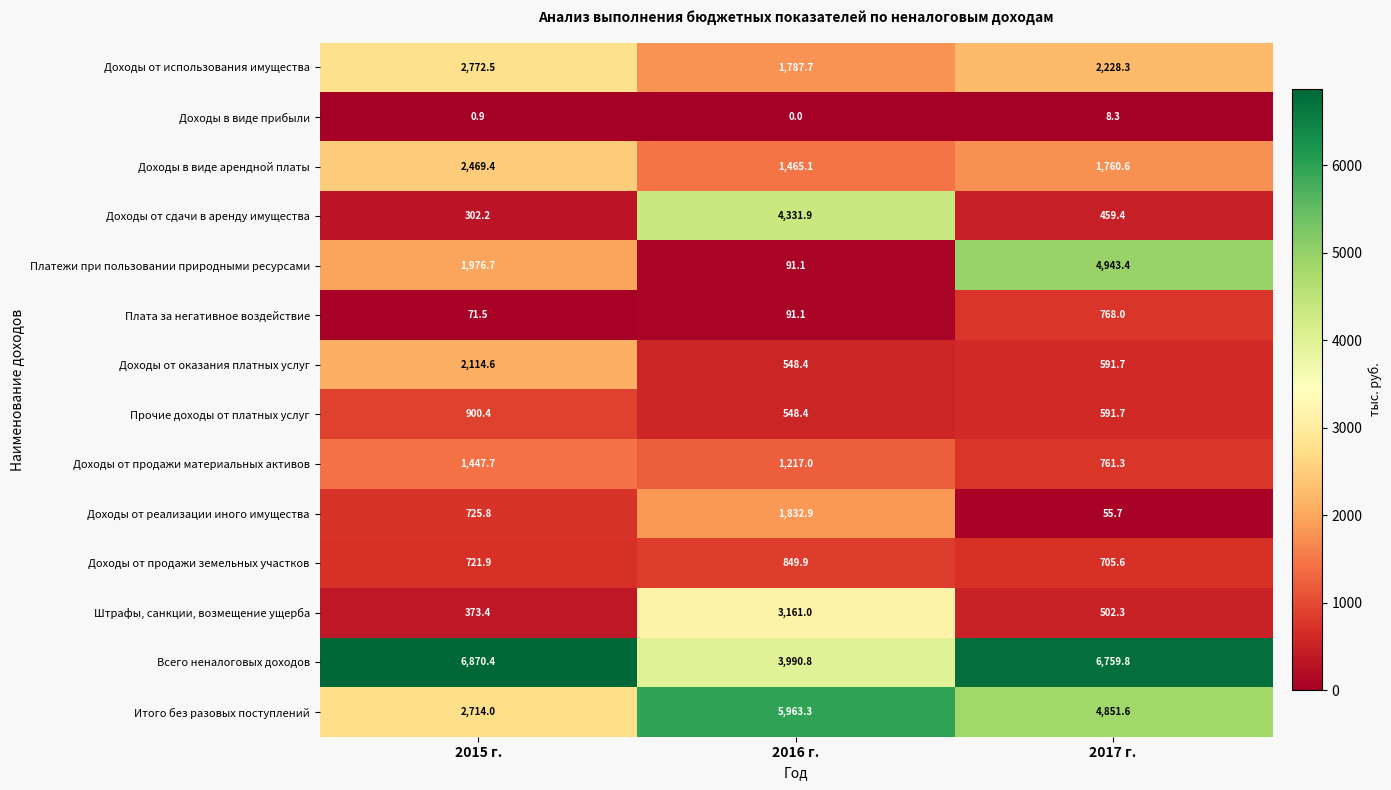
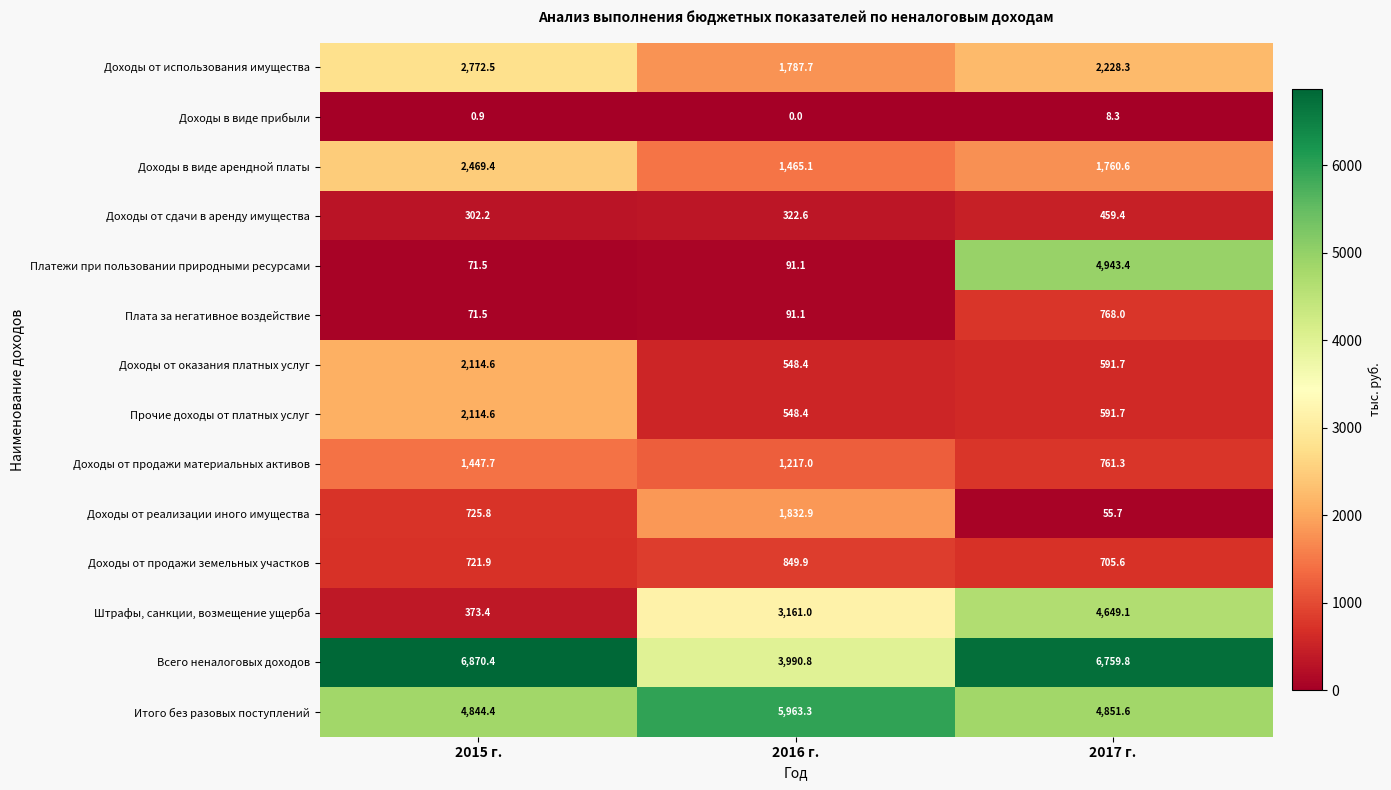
  {
    "Доходы от использования имущества": {
      "2015 г.": "2,772.5",
      "2016 г.": "1,787.7",
      "2017 г.": "2,228.3"
    },
    "Доходы в виде прибыли": {
      "2015 г.": "0.9",
      "2016 г.": "0.0",
      "2017 г.": "8.3"
    },
    "Доходы в виде арендной платы": {
      "2015 г.": "2,469.4",
      "2016 г.": "1,465.1",
      "2017 г.": "1,760.6"
    },
    "Доходы от сдачи в аренду имущества": {
      "2015 г.": "302.2",
-     "2016 г.": "4,331.9",
+     "2016 г.": "322.6",
      "2017 г.": "459.4"
    },
    "Платежи при пользовании природными ресурсами": {
-     "2015 г.": "1,976.7",
+     "2015 г.": "71.5",
      "2016 г.": "91.1",
      "2017 г.": "4,943.4"
    },
    "Плата за негативное воздействие": {
      "2015 г.": "71.5",
      "2016 г.": "91.1",
      "2017 г.": "768.0"
    },
    "Доходы от оказания платных услуг": {
      "2015 г.": "2,114.6",
      "2016 г.": "548.4",
      "2017 г.": "591.7"
    },
    "Прочие доходы от платных услуг": {
-     "2015 г.": "900.4",
+     "2015 г.": "2,114.6",
      "2016 г.": "548.4",
      "2017 г.": "591.7"
    },
    "Доходы от продажи материальных активов": {
      "2015 г.": "1,447.7",
      "2016 г.": "1,217.0",
      "2017 г.": "761.3"
    },
    "Доходы от реализации иного имущества": {
      "2015 г.": "725.8",
      "2016 г.": "1,832.9",
      "2017 г.": "55.7"
    },
    "Доходы от продажи земельных участков": {
      "2015 г.": "721.9",
      "2016 г.": "849.9",
      "2017 г.": "705.6"
    },
    "Штрафы, санкции, возмещение ущерба": {
      "2015 г.": "373.4",
      "2016 г.": "3,161.0",
-     "2017 г.": "502.3"
+     "2017 г.": "4,649.1"
    },
    "Всего неналоговых доходов": {
      "2015 г.": "6,870.4",
      "2016 г.": "3,990.8",
      "2017 г.": "6,759.8"
    },
    "Итого без разовых поступлений": {
-     "2015 г.": "2,714.0",
+     "2015 г.": "4,844.4",
      "2016 г.": "5,963.3",
      "2017 г.": "4,851.6"
    }
  }
